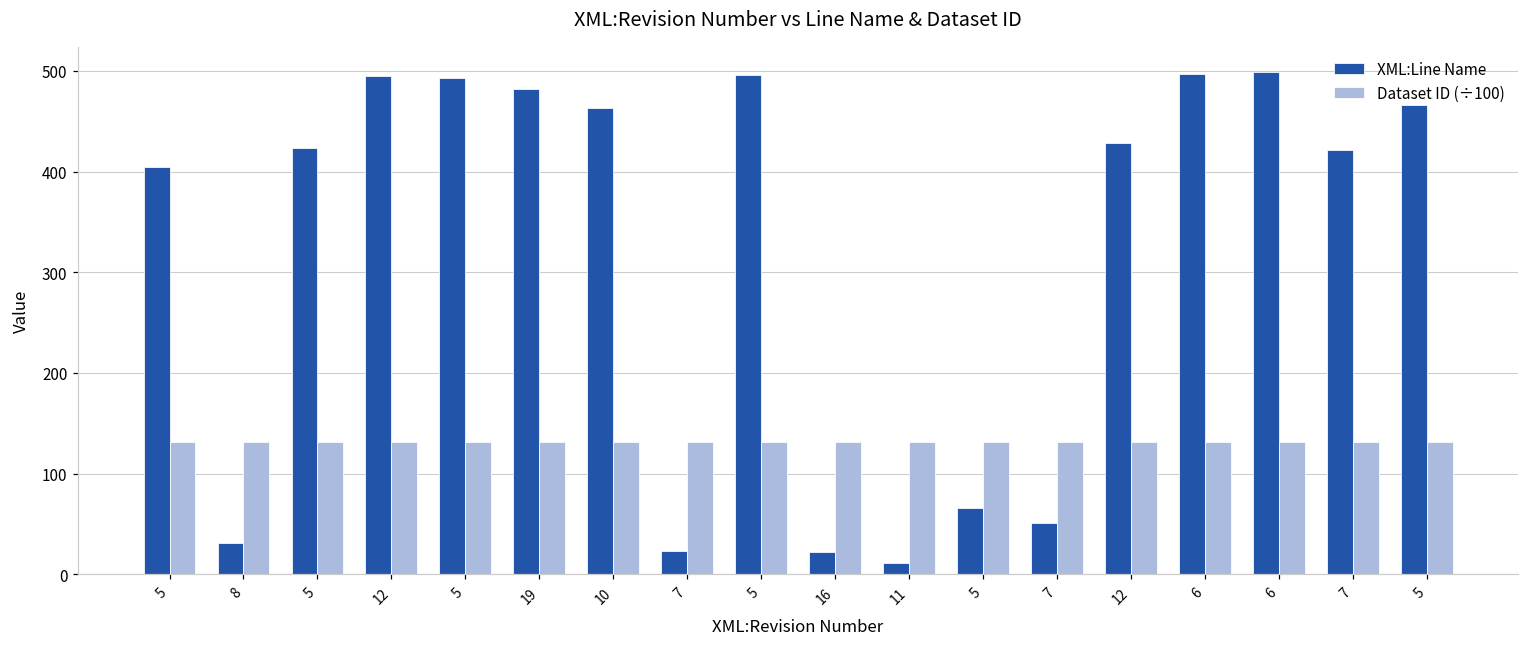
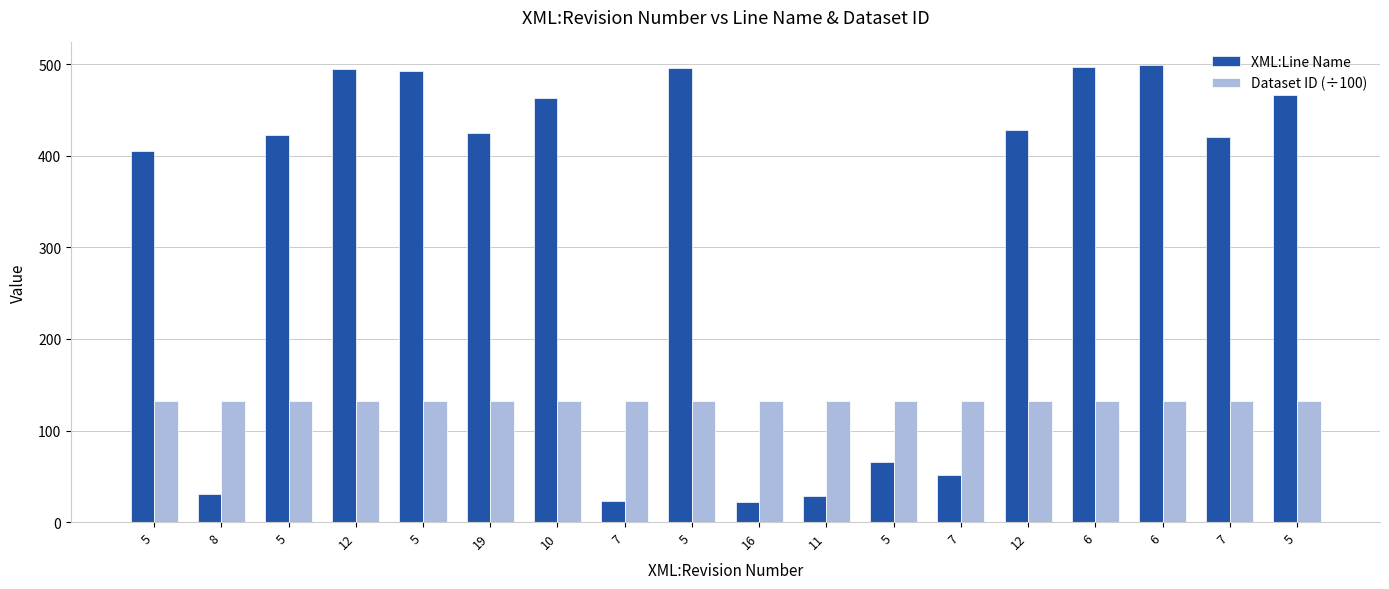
  {
    "XML:Line Name": {
      "8": 30,
-     "19": 480,
+     "19": 430,
      "10": 460,
      "16": 20,
-     "11": 10
+     "11": 30
    },
    "Dataset ID (÷100)": {
      "8": 130,
      "19": 130,
      "10": 130,
      "16": 130,
      "11": 130
    }
  }
